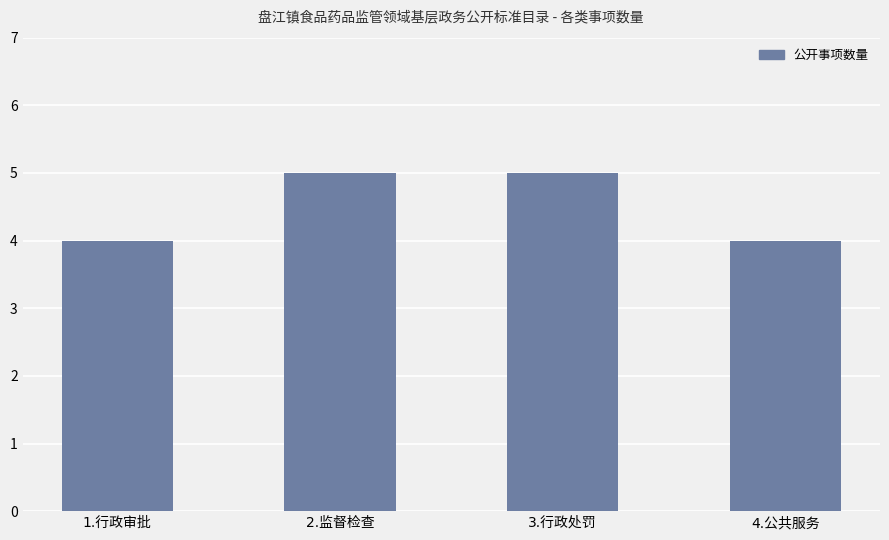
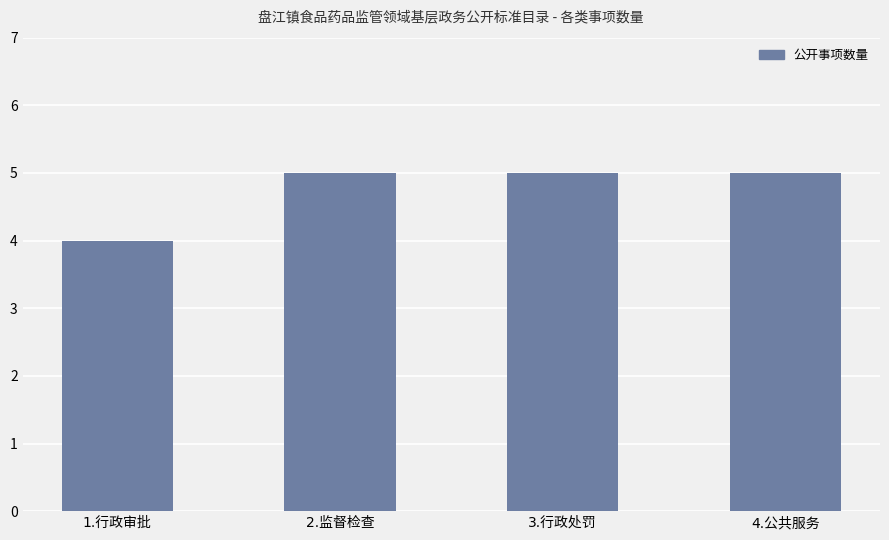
  {
    "1.行政审批": 4,
    "2.监督检查": 5,
    "3.行政处罚": 5,
-   "4.公共服务": 4
+   "4.公共服务": 5
  }
